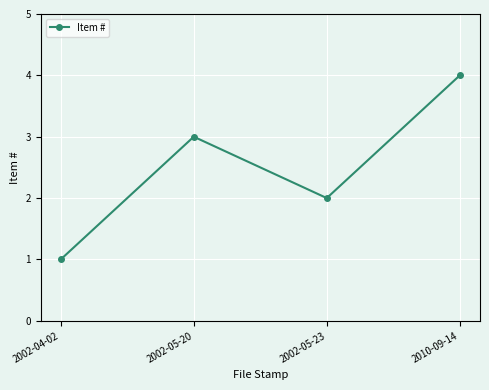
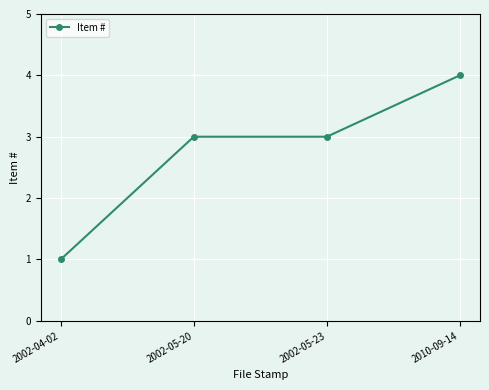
  {
    "2002-04-02": 1,
    "2002-05-20": 3,
-   "2002-05-23": 2,
+   "2002-05-23": 3,
    "2010-09-14": 4
  }
